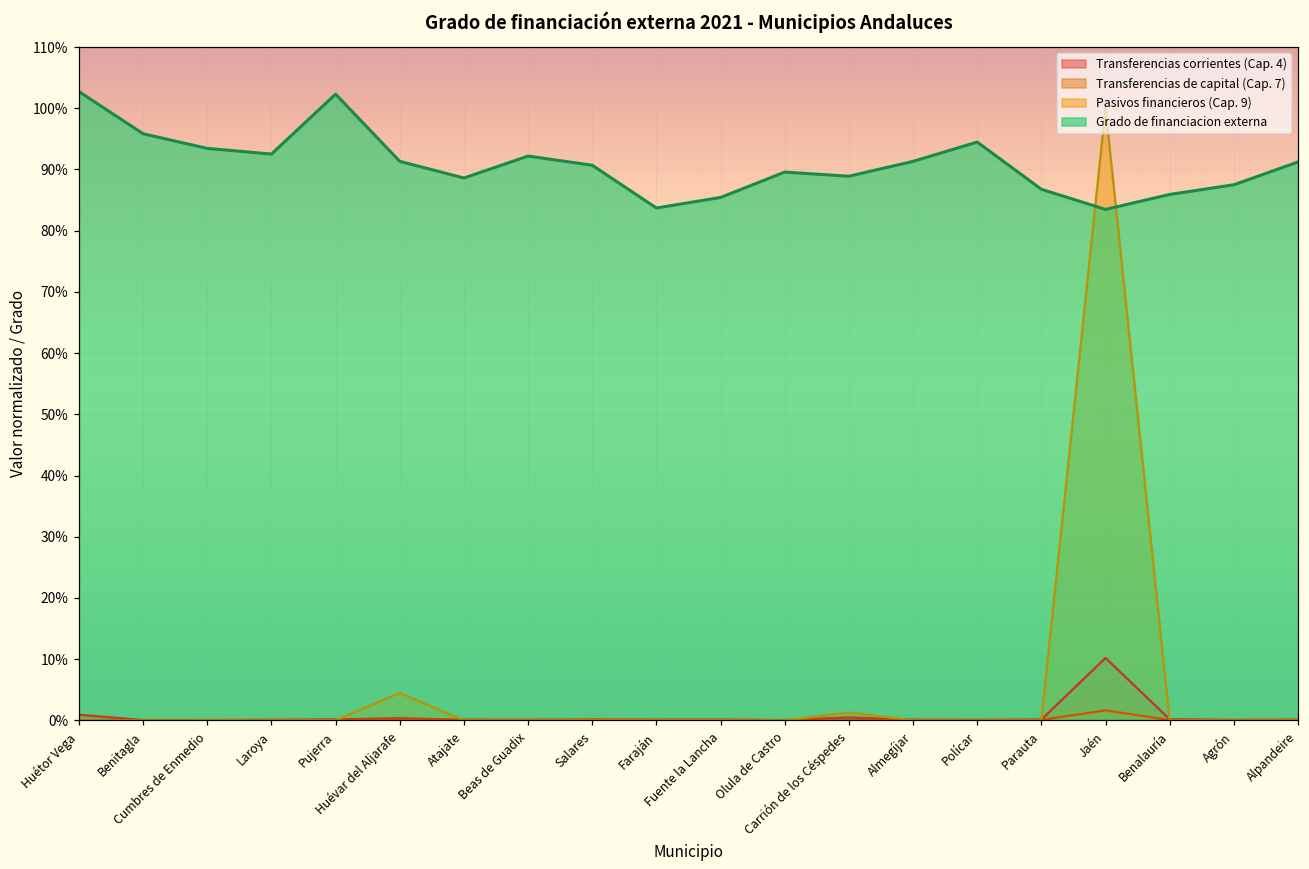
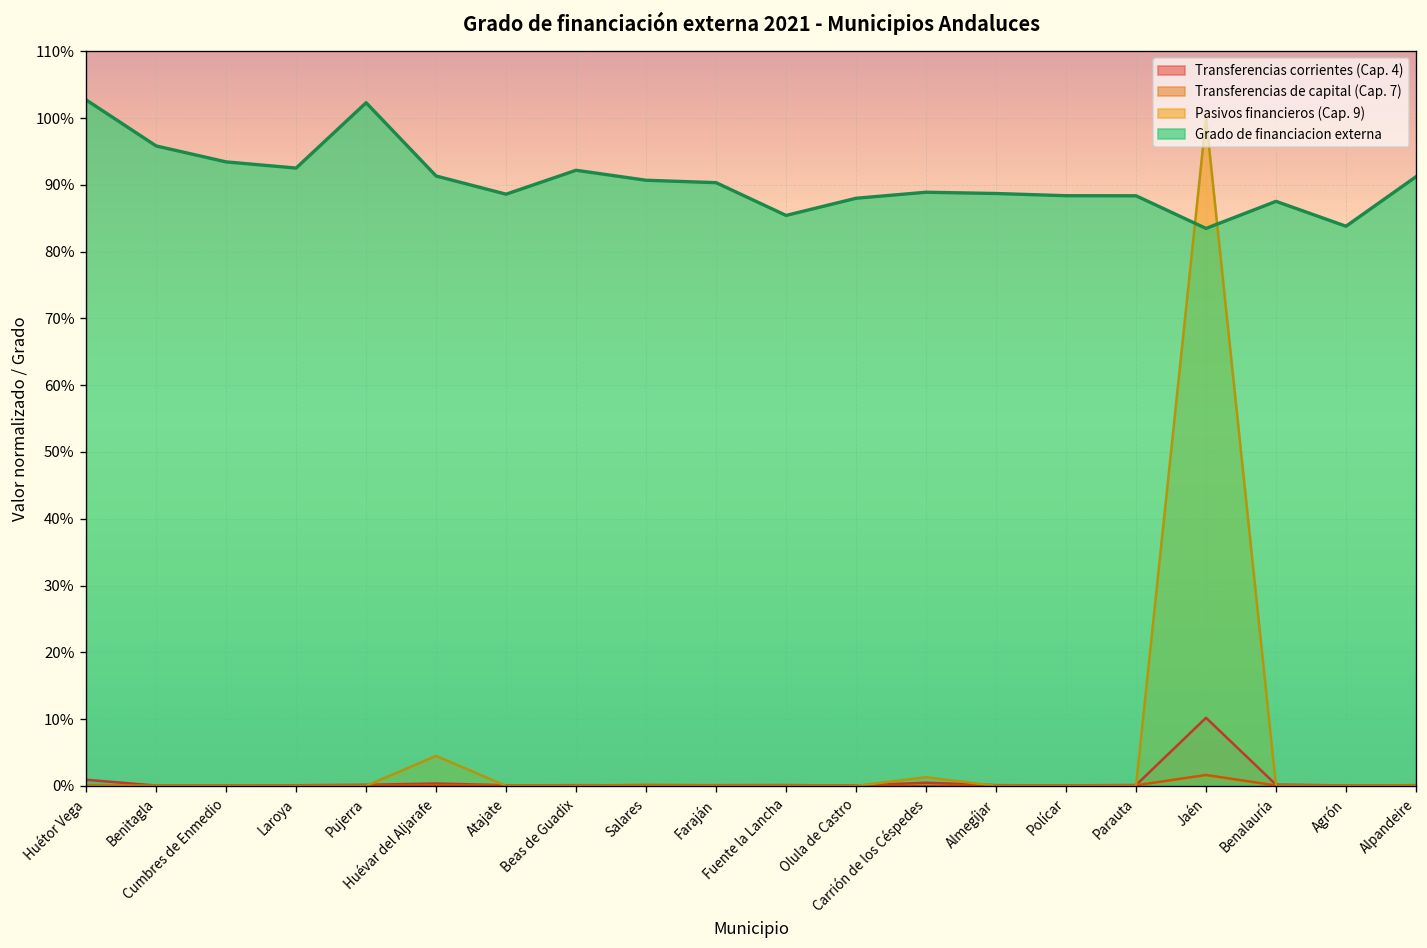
  {
    "Grado de financiacion externa": {
      "Huétor Vega": "103%",
      "Benitagla": "96%",
      "Cumbres de Enmedio": "93%",
      "Laroya": "93%",
      "Pujerra": "102%",
      "Huévar del Aljarafe": "91%",
      "Atajate": "89%",
      "Beas de Guadix": "92%",
      "Salares": "91%",
-     "Faraján": "84%",
+     "Faraján": "90%",
      "Fuente la Lancha": "85%",
-     "Olula de Castro": "90%",
+     "Olula de Castro": "88%",
      "Carrión de los Céspedes": "89%",
-     "Almegíjar": "91%",
-     "Polícar": "94%",
-     "Parauta": "87%",
+     "Almegíjar": "89%",
+     "Polícar": "88%",
+     "Parauta": "88%",
      "Jaén": "83%",
-     "Benalauría": "86%",
-     "Agrón": "88%",
+     "Benalauría": "88%",
+     "Agrón": "84%",
      "Alpandeire": "91%"
    }
  }
